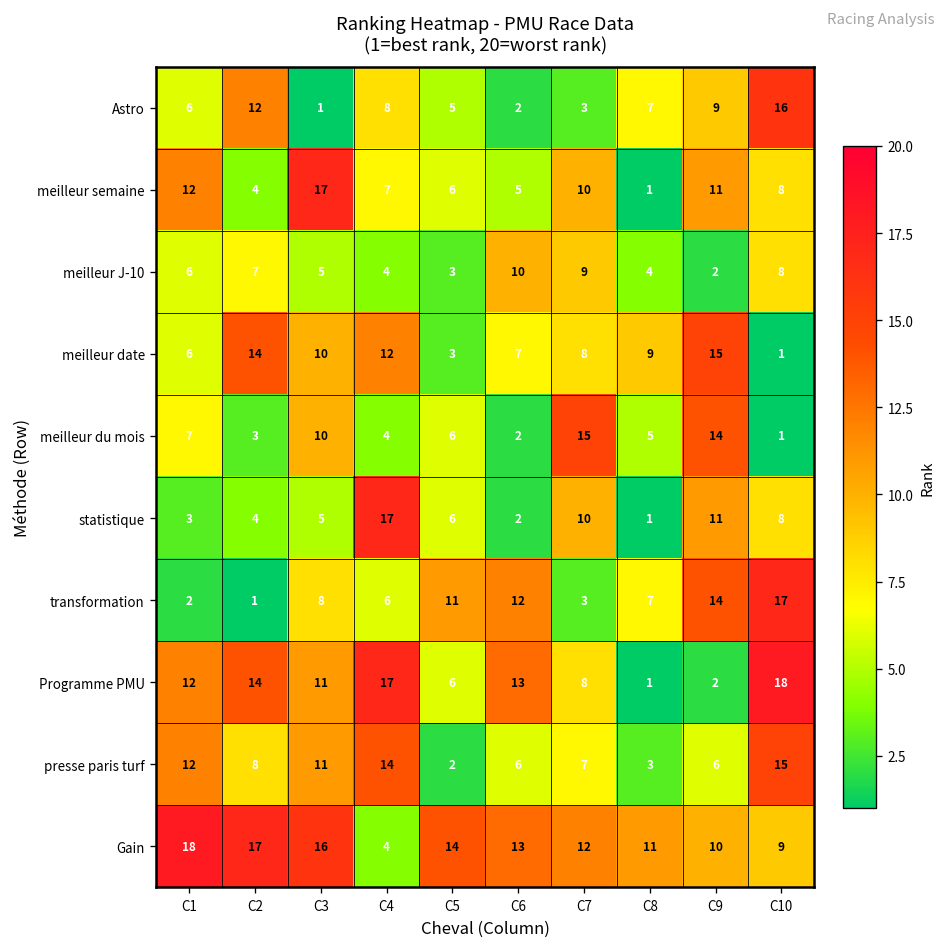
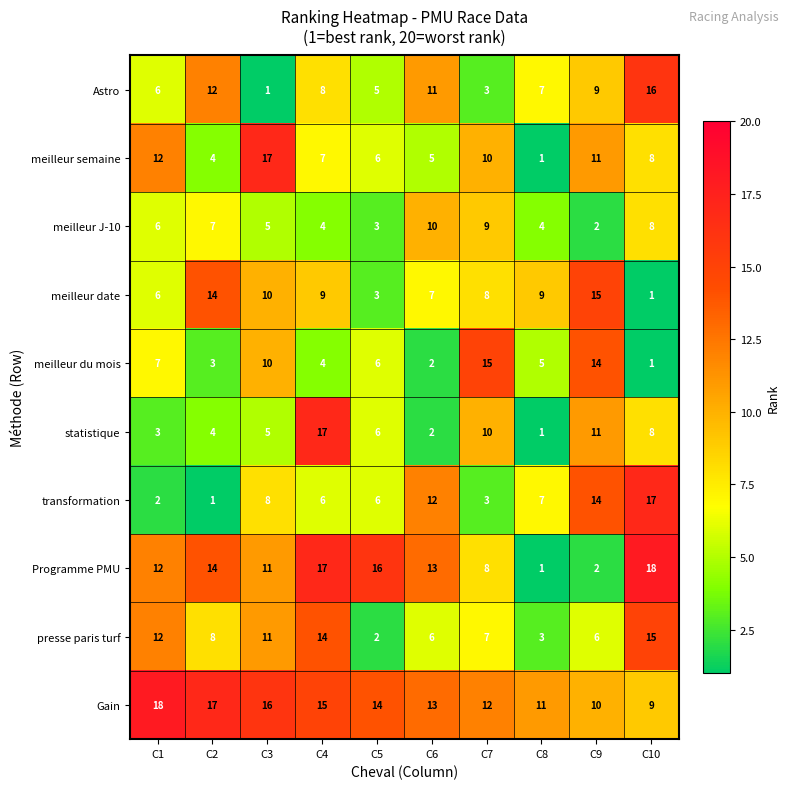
  {
    "Astro": {
      "C1": 6,
      "C2": 12,
      "C3": 1,
      "C4": 8,
      "C5": 5,
-     "C6": 2,
+     "C6": 11,
      "C7": 3,
      "C8": 7,
      "C9": 9,
      "C10": 16
    },
    "meilleur semaine": {
      "C1": 12,
      "C2": 4,
      "C3": 17,
      "C4": 7,
      "C5": 6,
      "C6": 5,
      "C7": 10,
      "C8": 1,
      "C9": 11,
      "C10": 8
    },
    "meilleur J-10": {
      "C1": 6,
      "C2": 7,
      "C3": 5,
      "C4": 4,
      "C5": 3,
      "C6": 10,
      "C7": 9,
      "C8": 4,
      "C9": 2,
      "C10": 8
    },
    "meilleur date": {
      "C1": 6,
      "C2": 14,
      "C3": 10,
-     "C4": 12,
+     "C4": 9,
      "C5": 3,
      "C6": 7,
      "C7": 8,
      "C8": 9,
      "C9": 15,
      "C10": 1
    },
    "meilleur du mois": {
      "C1": 7,
      "C2": 3,
      "C3": 10,
      "C4": 4,
      "C5": 6,
      "C6": 2,
      "C7": 15,
      "C8": 5,
      "C9": 14,
      "C10": 1
    },
    "statistique": {
      "C1": 3,
      "C2": 4,
      "C3": 5,
      "C4": 17,
      "C5": 6,
      "C6": 2,
      "C7": 10,
      "C8": 1,
      "C9": 11,
      "C10": 8
    },
    "transformation": {
      "C1": 2,
      "C2": 1,
      "C3": 8,
      "C4": 6,
-     "C5": 11,
+     "C5": 6,
      "C6": 12,
      "C7": 3,
      "C8": 7,
      "C9": 14,
      "C10": 17
    },
    "Programme PMU": {
      "C1": 12,
      "C2": 14,
      "C3": 11,
      "C4": 17,
-     "C5": 6,
+     "C5": 16,
      "C6": 13,
      "C7": 8,
      "C8": 1,
      "C9": 2,
      "C10": 18
    },
    "presse paris turf": {
      "C1": 12,
      "C2": 8,
      "C3": 11,
      "C4": 14,
      "C5": 2,
      "C6": 6,
      "C7": 7,
      "C8": 3,
      "C9": 6,
      "C10": 15
    },
    "Gain": {
      "C1": 18,
      "C2": 17,
      "C3": 16,
-     "C4": 4,
+     "C4": 15,
      "C5": 14,
      "C6": 13,
      "C7": 12,
      "C8": 11,
      "C9": 10,
      "C10": 9
    }
  }
